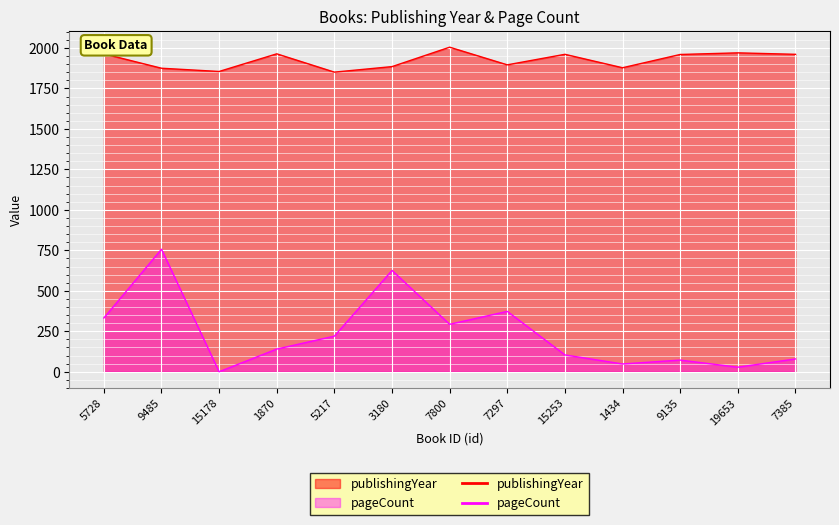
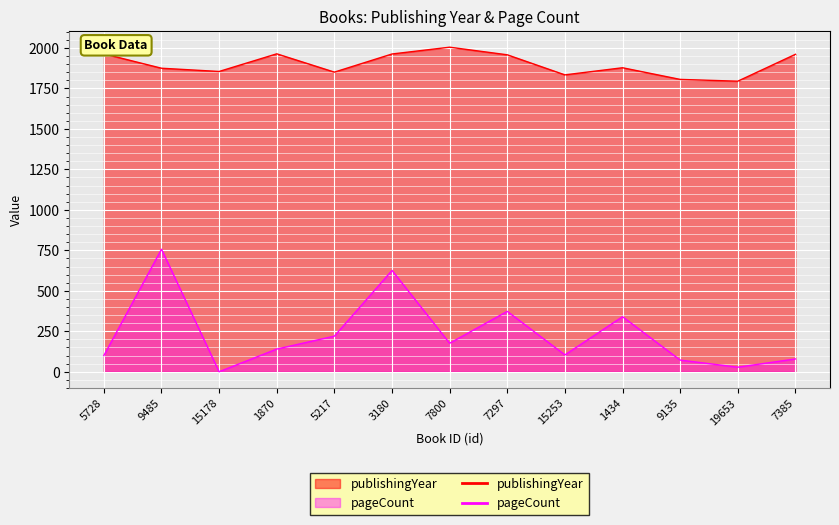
  {
    "publishingYear": {
      "9485": 1880,
      "15178": 1860,
      "1870": 1960,
      "5217": 1850,
-     "3180": 1890,
+     "3180": 1960,
      "7800": 2010,
-     "7297": 1900,
-     "15253": 1960,
+     "7297": 1960,
+     "15253": 1830,
      "1434": 1880,
-     "9135": 1960,
-     "19653": 1970,
+     "9135": 1810,
+     "19653": 1800,
      "7385": 1960
    },
    "pageCount": {
-     "5728": 330,
+     "5728": 100,
      "9485": 760,
      "15178": 0,
      "1870": 140,
      "5217": 220,
      "3180": 630,
-     "7800": 290,
+     "7800": 180,
      "7297": 370,
      "15253": 100,
-     "1434": 50,
+     "1434": 340,
      "9135": 70,
      "19653": 30,
      "7385": 80
    }
  }
